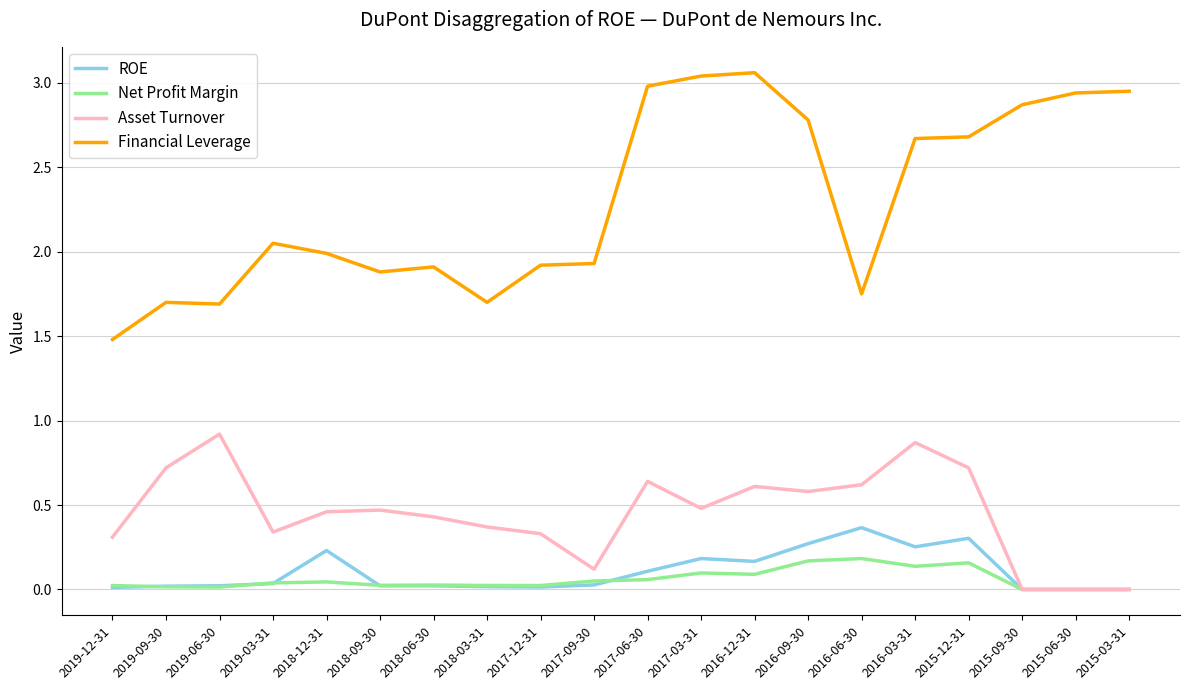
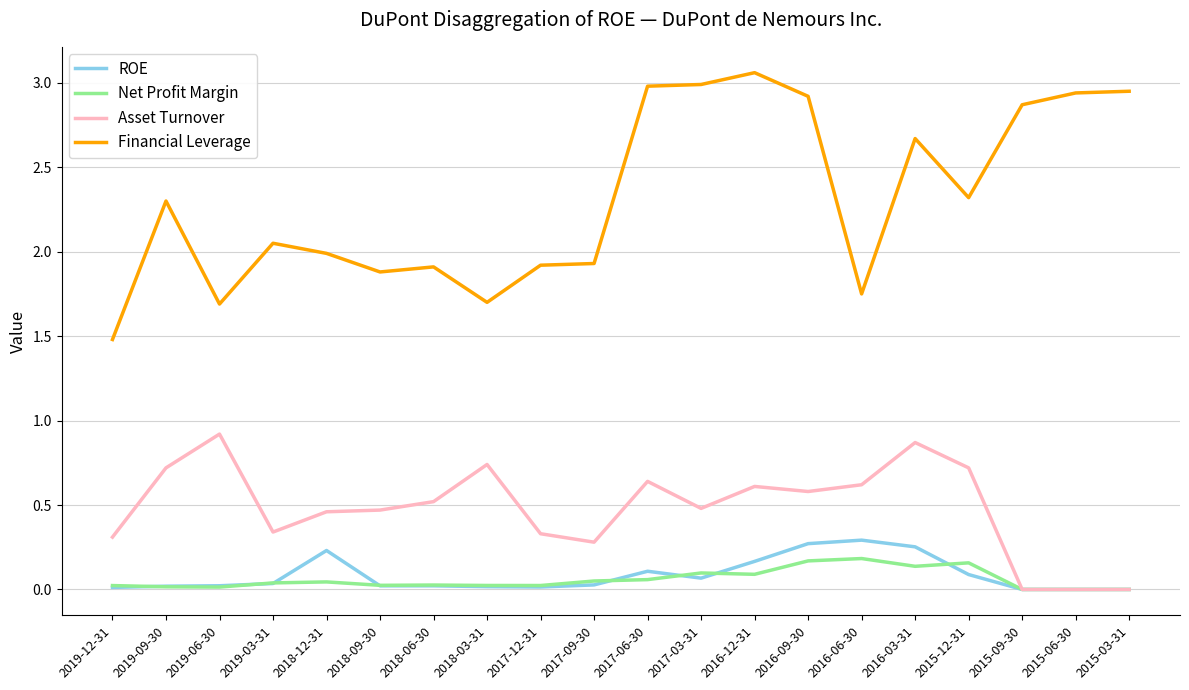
  {
    "ROE": {
      "2018-12-31": 0.23,
      "2017-09-30": 0.03,
      "2017-06-30": 0.11,
-     "2017-03-31": 0.18,
+     "2017-03-31": 0.07,
      "2016-12-31": 0.17,
      "2016-09-30": 0.27,
-     "2016-06-30": 0.37,
+     "2016-06-30": 0.29,
      "2016-03-31": 0.25,
-     "2015-12-31": 0.30
+     "2015-12-31": 0.09
    },
    "Net Profit Margin": {
      "2018-12-31": 0.04,
      "2017-09-30": 0.05,
      "2017-06-30": 0.06,
      "2017-03-31": 0.10,
      "2016-12-31": 0.09,
      "2016-09-30": 0.17,
      "2016-06-30": 0.18,
      "2016-03-31": 0.14,
      "2015-12-31": 0.16
    },
    "Asset Turnover": {
      "2019-12-31": 0.31,
      "2019-09-30": 0.72,
      "2019-06-30": 0.92,
      "2019-03-31": 0.34,
      "2018-12-31": 0.46,
      "2018-09-30": 0.47,
-     "2018-06-30": 0.43,
-     "2018-03-31": 0.37,
+     "2018-06-30": 0.52,
+     "2018-03-31": 0.74,
      "2017-12-31": 0.33,
-     "2017-09-30": 0.12,
+     "2017-09-30": 0.28,
      "2017-06-30": 0.64,
      "2017-03-31": 0.48,
      "2016-12-31": 0.61,
      "2016-09-30": 0.58,
      "2016-06-30": 0.62,
      "2016-03-31": 0.87,
      "2015-12-31": 0.72
    },
    "Financial Leverage": {
      "2019-12-31": 1.48,
-     "2019-09-30": 1.7,
+     "2019-09-30": 2.3,
      "2019-06-30": 1.69,
      "2019-03-31": 2.05,
      "2018-12-31": 1.99,
      "2018-09-30": 1.88,
      "2018-06-30": 1.91,
      "2018-03-31": 1.70,
      "2017-12-31": 1.92,
      "2017-09-30": 1.93,
      "2017-06-30": 2.98,
-     "2017-03-31": 3.04,
+     "2017-03-31": 2.99,
      "2016-12-31": 3.06,
-     "2016-09-30": 2.78,
+     "2016-09-30": 2.92,
      "2016-06-30": 1.75,
      "2016-03-31": 2.67,
-     "2015-12-31": 2.68,
+     "2015-12-31": 2.32,
      "2015-09-30": 2.87,
      "2015-06-30": 2.94,
      "2015-03-31": 2.95
    }
  }
